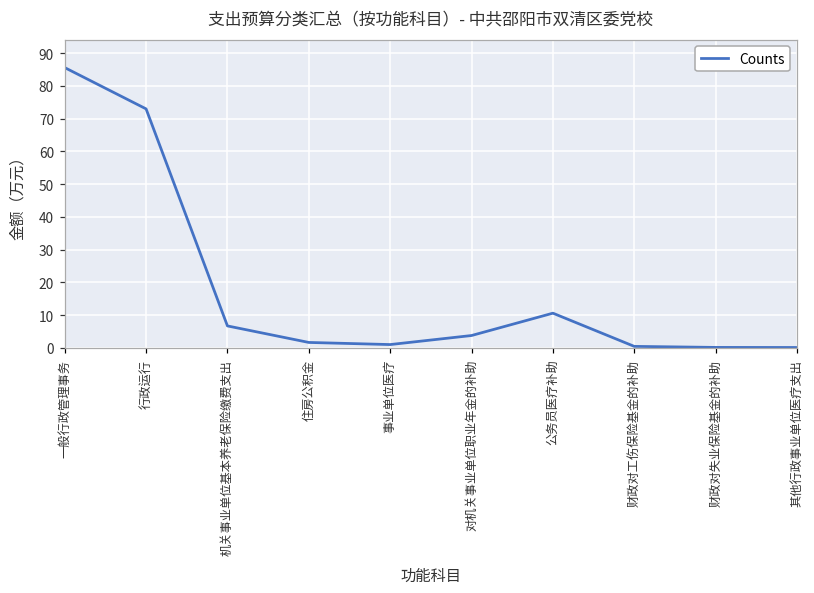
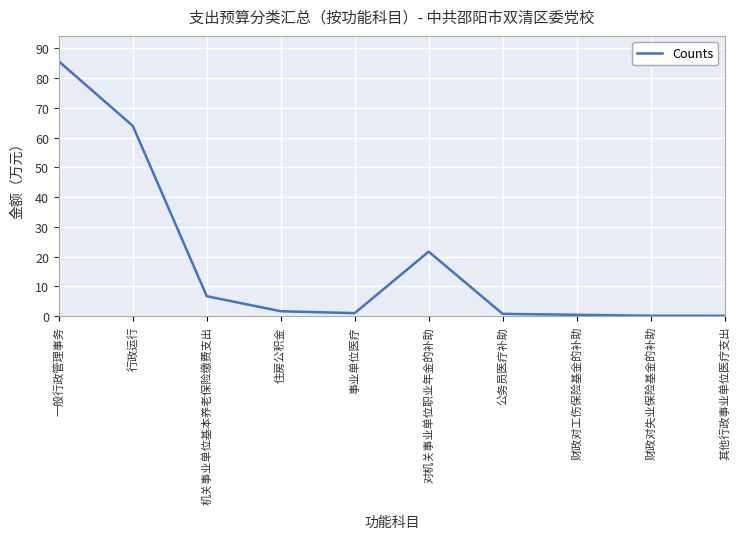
  {
    "一般行政管理事务": 86,
-   "行政运行": 73,
+   "行政运行": 64,
    "机关事业单位基本养老保险缴费支出": 7,
    "住房公积金": 2,
    "事业单位医疗": 1,
-   "对机关事业单位职业年金的补助": 4,
-   "公务员医疗补助": 11,
+   "对机关事业单位职业年金的补助": 22,
+   "公务员医疗补助": 1,
    "财政对工伤保险基金的补助": 0,
    "财政对失业保险基金的补助": 0,
    "其他行政事业单位医疗支出": 0
  }
